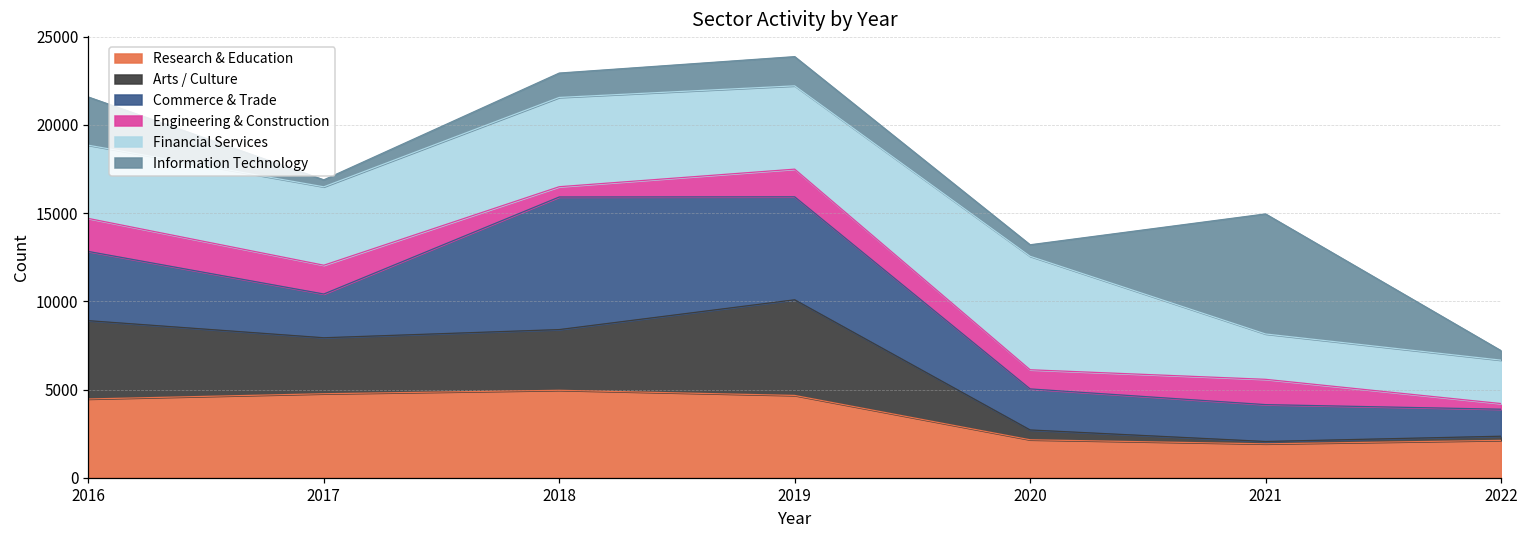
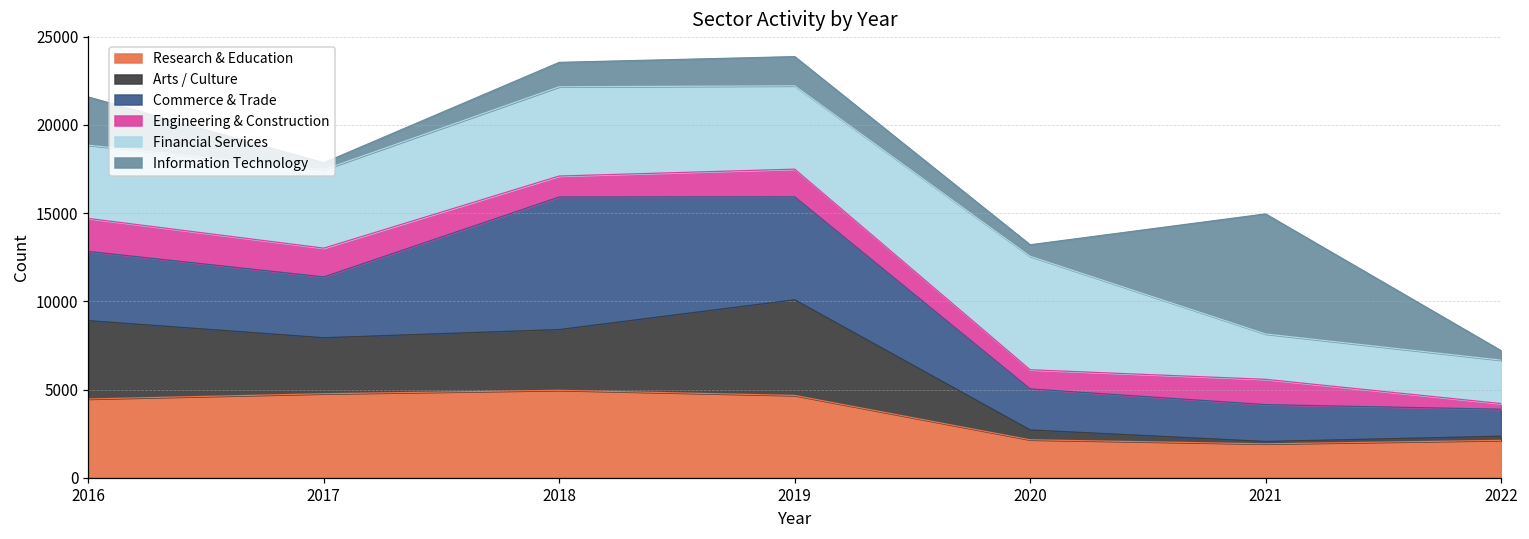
  {
    "Research & Education": {
      "2016": 4500,
      "2017": 4800,
      "2018": 5000,
      "2019": 4700,
      "2020": 2200,
      "2022": 2100
    },
    "Arts / Culture": {
      "2016": 4400,
      "2017": 3200,
      "2018": 3400,
      "2019": 5400,
      "2020": 600,
      "2022": 200
    },
    "Commerce & Trade": {
      "2016": 3900,
-     "2017": 2500,
+     "2017": 3400,
      "2018": 7500,
      "2019": 5800,
      "2020": 2300,
      "2021": 2100,
      "2022": 1500
    },
    "Engineering & Construction": {
      "2016": 1900,
      "2017": 1600,
-     "2018": 600,
+     "2018": 1200,
      "2019": 1600,
      "2020": 1100,
      "2021": 1400,
      "2022": 300
    },
    "Financial Services": {
      "2016": 4100,
      "2018": 5100,
      "2019": 4700,
      "2020": 6400,
      "2021": 2600,
      "2022": 2500
    },
    "Information Technology": {
      "2016": 2700,
      "2018": 1400,
      "2019": 1700,
      "2020": 700,
      "2021": 6800,
      "2022": 500
    }
  }
